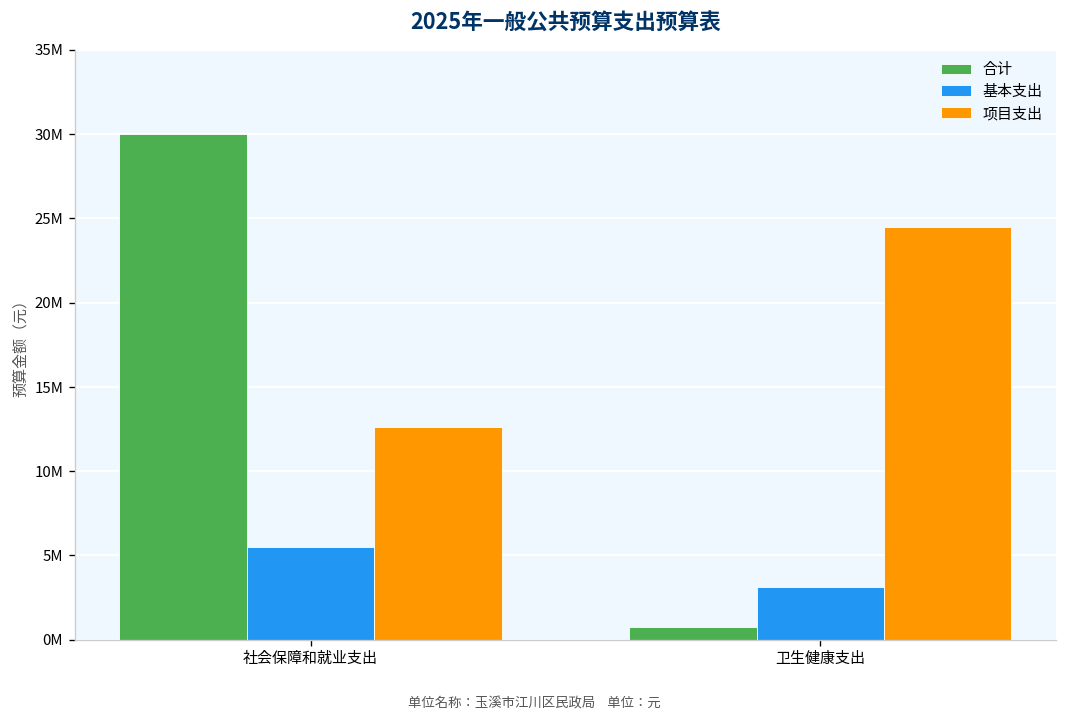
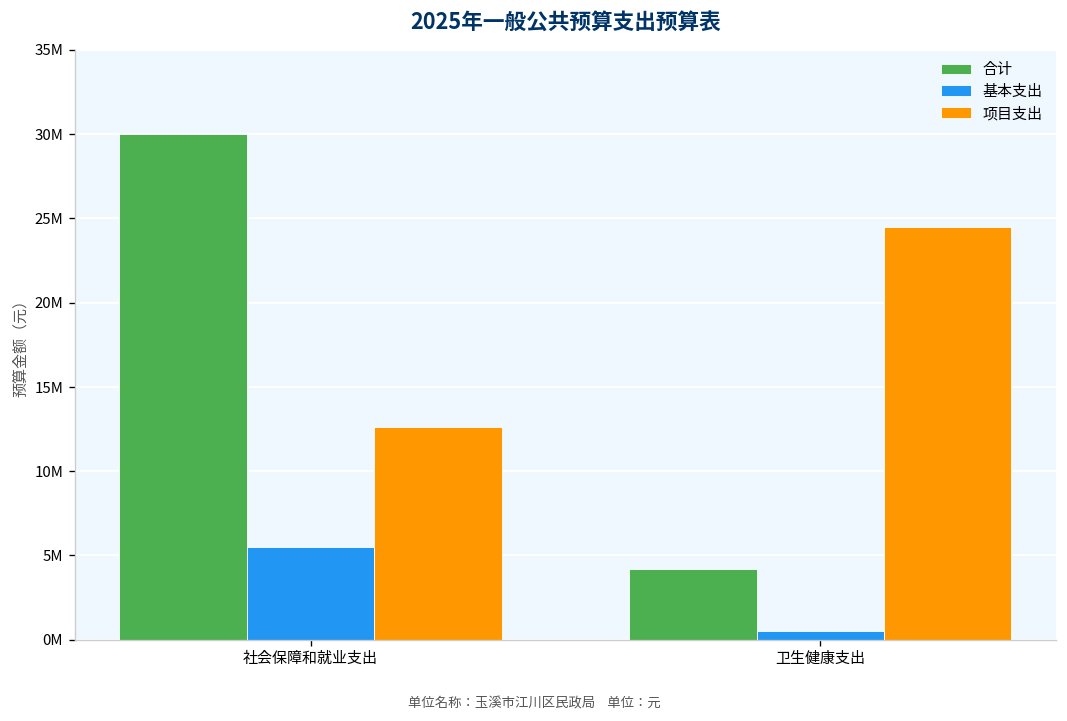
  {
    "合计": {
      "社会保障和就业支出": 30000000,
-     "卫生健康支出": 700000
+     "卫生健康支出": 4200000
    },
    "基本支出": {
      "社会保障和就业支出": 5500000,
-     "卫生健康支出": 3100000
+     "卫生健康支出": 500000
    },
    "项目支出": {
      "社会保障和就业支出": 12600000,
      "卫生健康支出": 24500000
    }
  }
